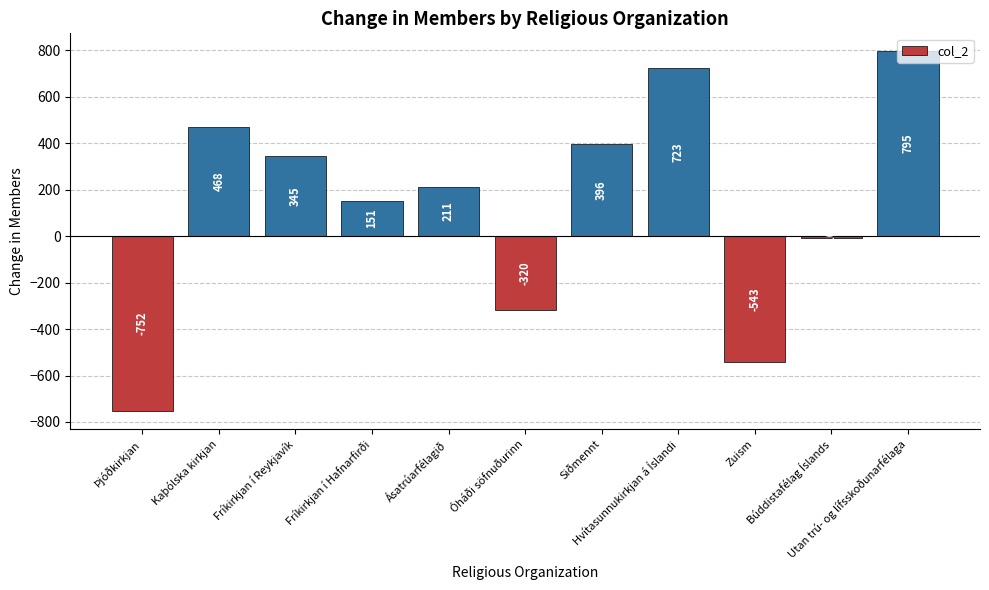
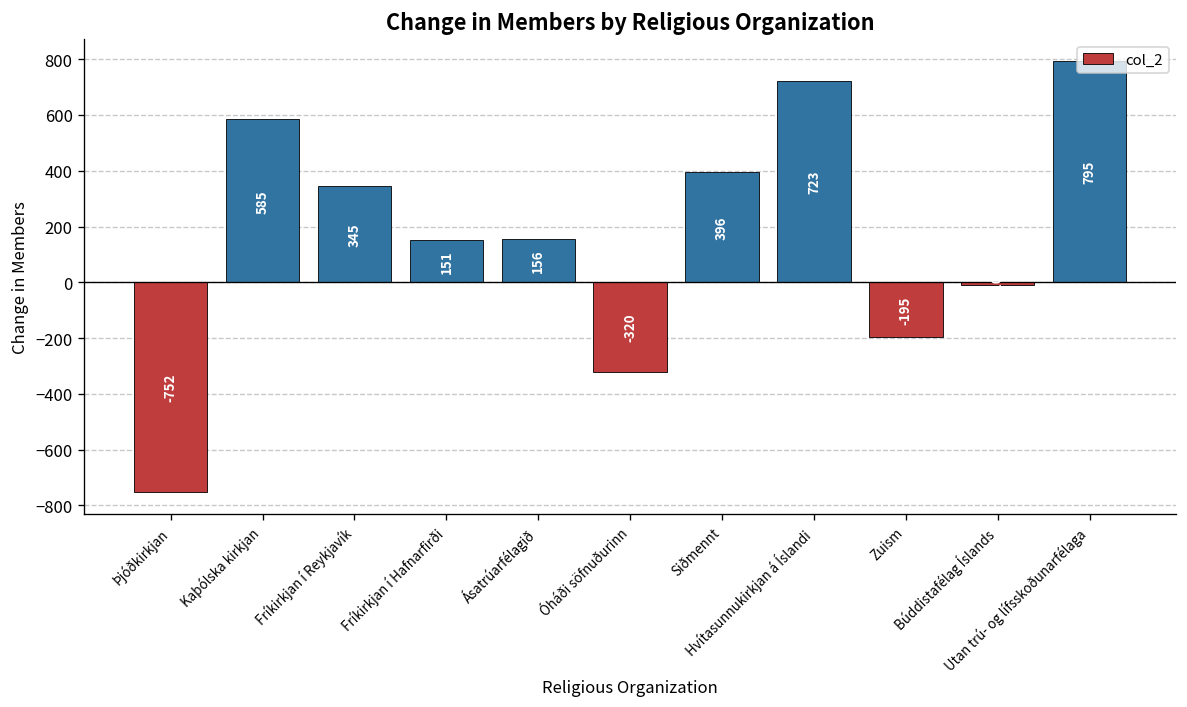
  {
    "Þjóðkirkjan": -752,
-   "Kaþólska kirkjan": 468,
+   "Kaþólska kirkjan": 585,
    "Fríkirkjan í Reykjavík": 345,
    "Fríkirkjan í Hafnarfirði": 151,
-   "Ásatrúarfélagið": 211,
+   "Ásatrúarfélagið": 156,
    "Óháði söfnuðurinn": -320,
    "Siðmennt": 396,
    "Hvítasunnukirkjan á Íslandi": 723,
-   "Zuism": -543
+   "Zuism": -195
  }
